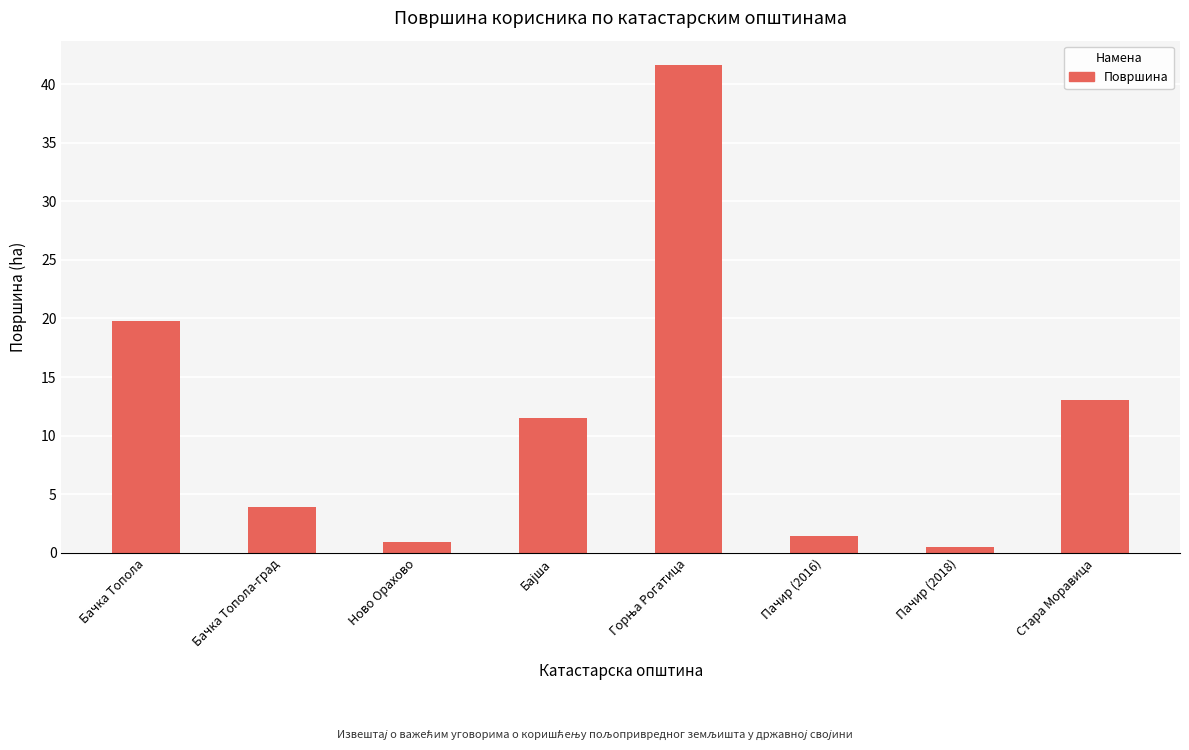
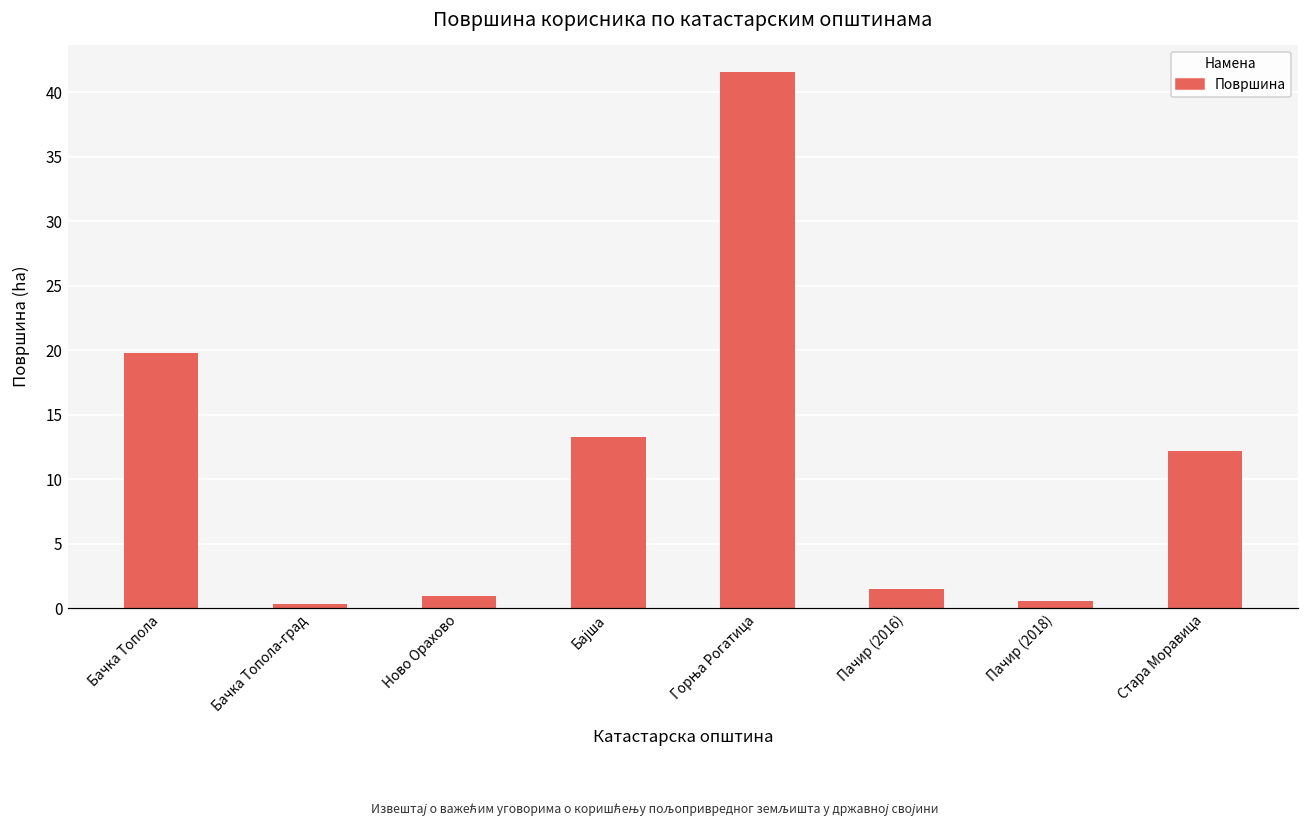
  {
    "Бачка Топола": 19.8,
-   "Бачка Топола-град": 3.9,
+   "Бачка Топола-град": 0.4,
    "Ново Орахово": 1.0,
-   "Бајша": 11.5,
+   "Бајша": 13.2,
    "Горња Рогатица": 41.6,
    "Пачир (2016)": 1.5,
    "Пачир (2018)": 0.5,
-   "Стара Моравица": 13.0
+   "Стара Моравица": 12.2
  }
